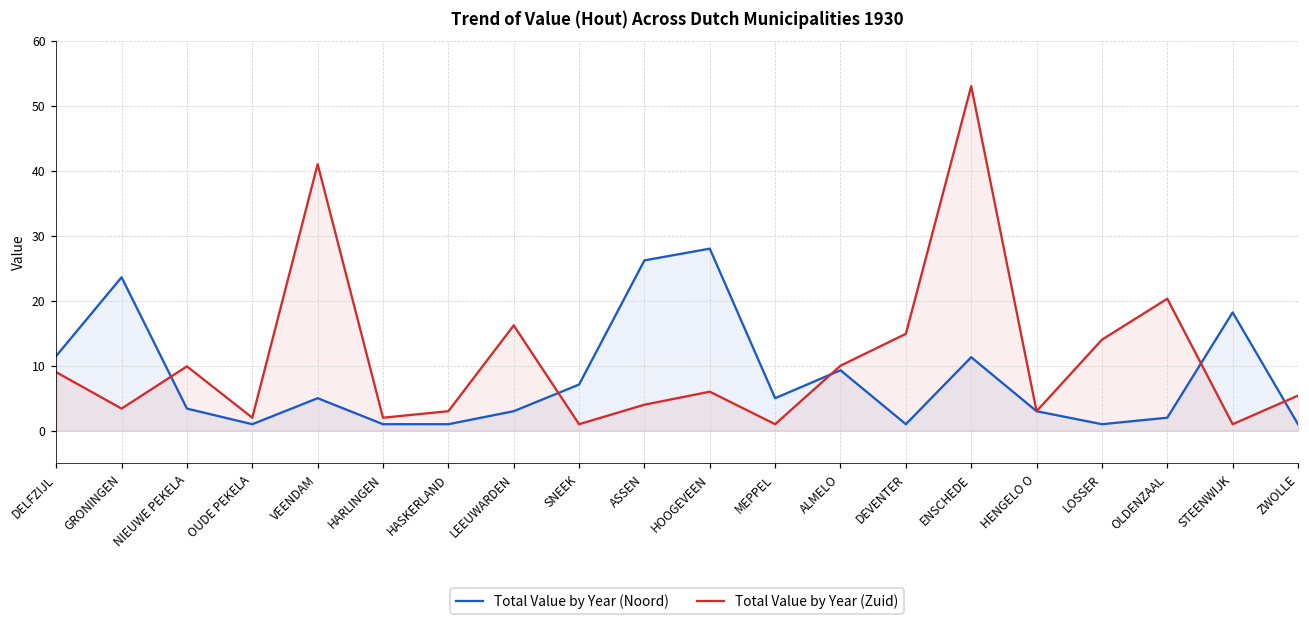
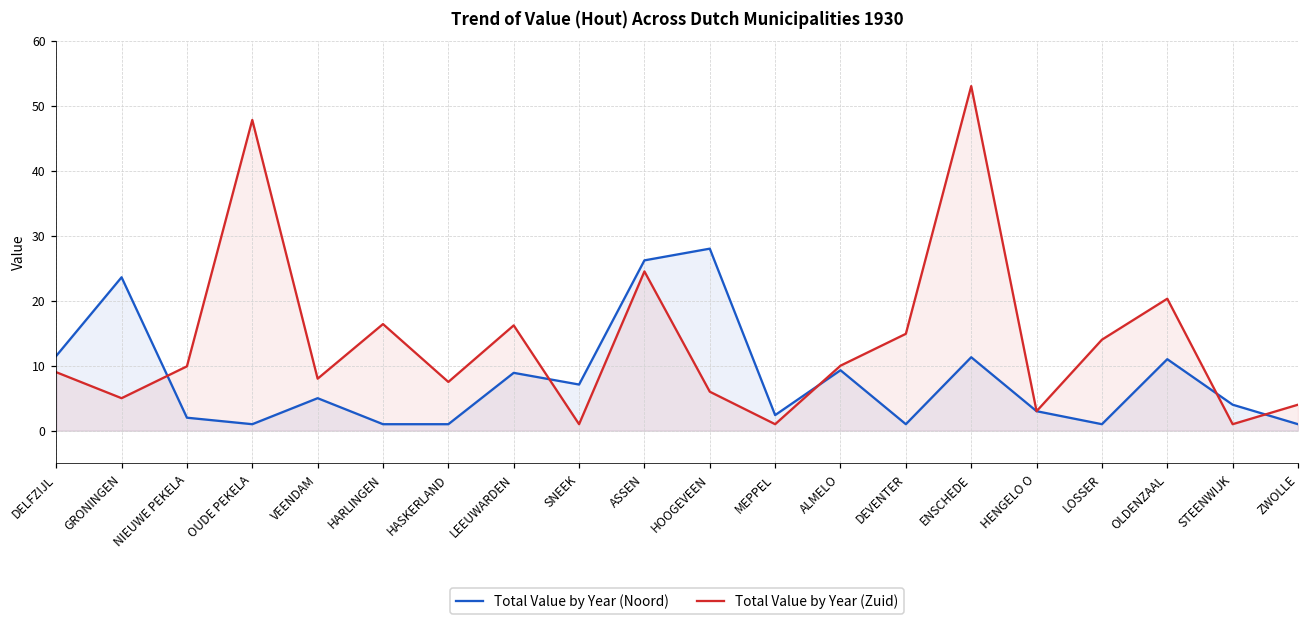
  {
    "Total Value by Year (Noord)": {
      "DELFZIJL": 12,
      "GRONINGEN": 24,
-     "NIEUWE PEKELA": 3,
+     "NIEUWE PEKELA": 2,
      "OUDE PEKELA": 1,
      "VEENDAM": 5,
      "HARLINGEN": 1,
      "HASKERLAND": 1,
-     "LEEUWARDEN": 3,
+     "LEEUWARDEN": 9,
      "SNEEK": 7,
      "ASSEN": 26,
      "HOOGEVEEN": 28,
-     "MEPPEL": 5,
+     "MEPPEL": 2,
      "ALMELO": 9,
      "DEVENTER": 1,
      "ENSCHEDE": 11,
      "LOSSER": 1,
-     "OLDENZAAL": 2,
-     "STEENWIJK": 18,
+     "OLDENZAAL": 11,
+     "STEENWIJK": 4,
      "ZWOLLE": 1
    },
    "Total Value by Year (Zuid)": {
      "DELFZIJL": 9,
-     "GRONINGEN": 3,
+     "GRONINGEN": 5,
      "NIEUWE PEKELA": 10,
-     "OUDE PEKELA": 2,
-     "VEENDAM": 41,
-     "HARLINGEN": 2,
-     "HASKERLAND": 3,
+     "OUDE PEKELA": 48,
+     "VEENDAM": 8,
+     "HARLINGEN": 16,
+     "HASKERLAND": 8,
      "LEEUWARDEN": 16,
      "SNEEK": 1,
-     "ASSEN": 4,
+     "ASSEN": 25,
      "HOOGEVEEN": 6,
      "MEPPEL": 1,
      "ALMELO": 10,
      "DEVENTER": 15,
      "ENSCHEDE": 53,
      "LOSSER": 14,
      "OLDENZAAL": 20,
      "STEENWIJK": 1,
-     "ZWOLLE": 5
+     "ZWOLLE": 4
    }
  }
